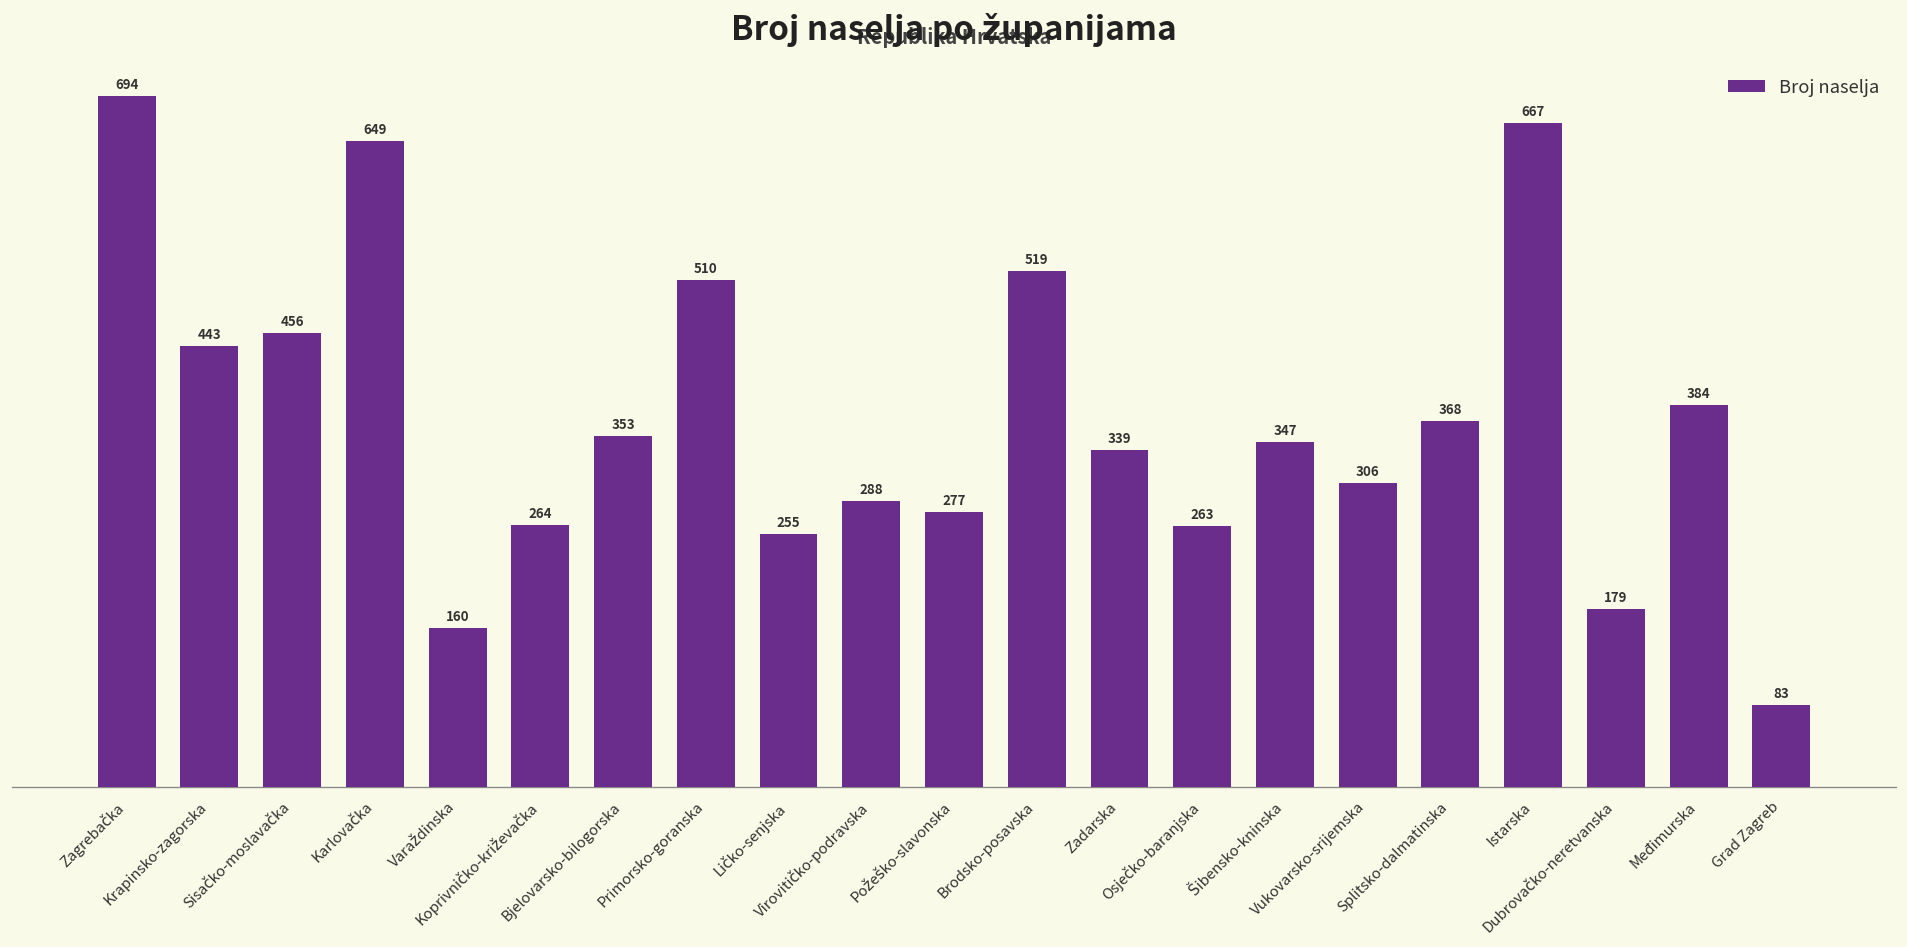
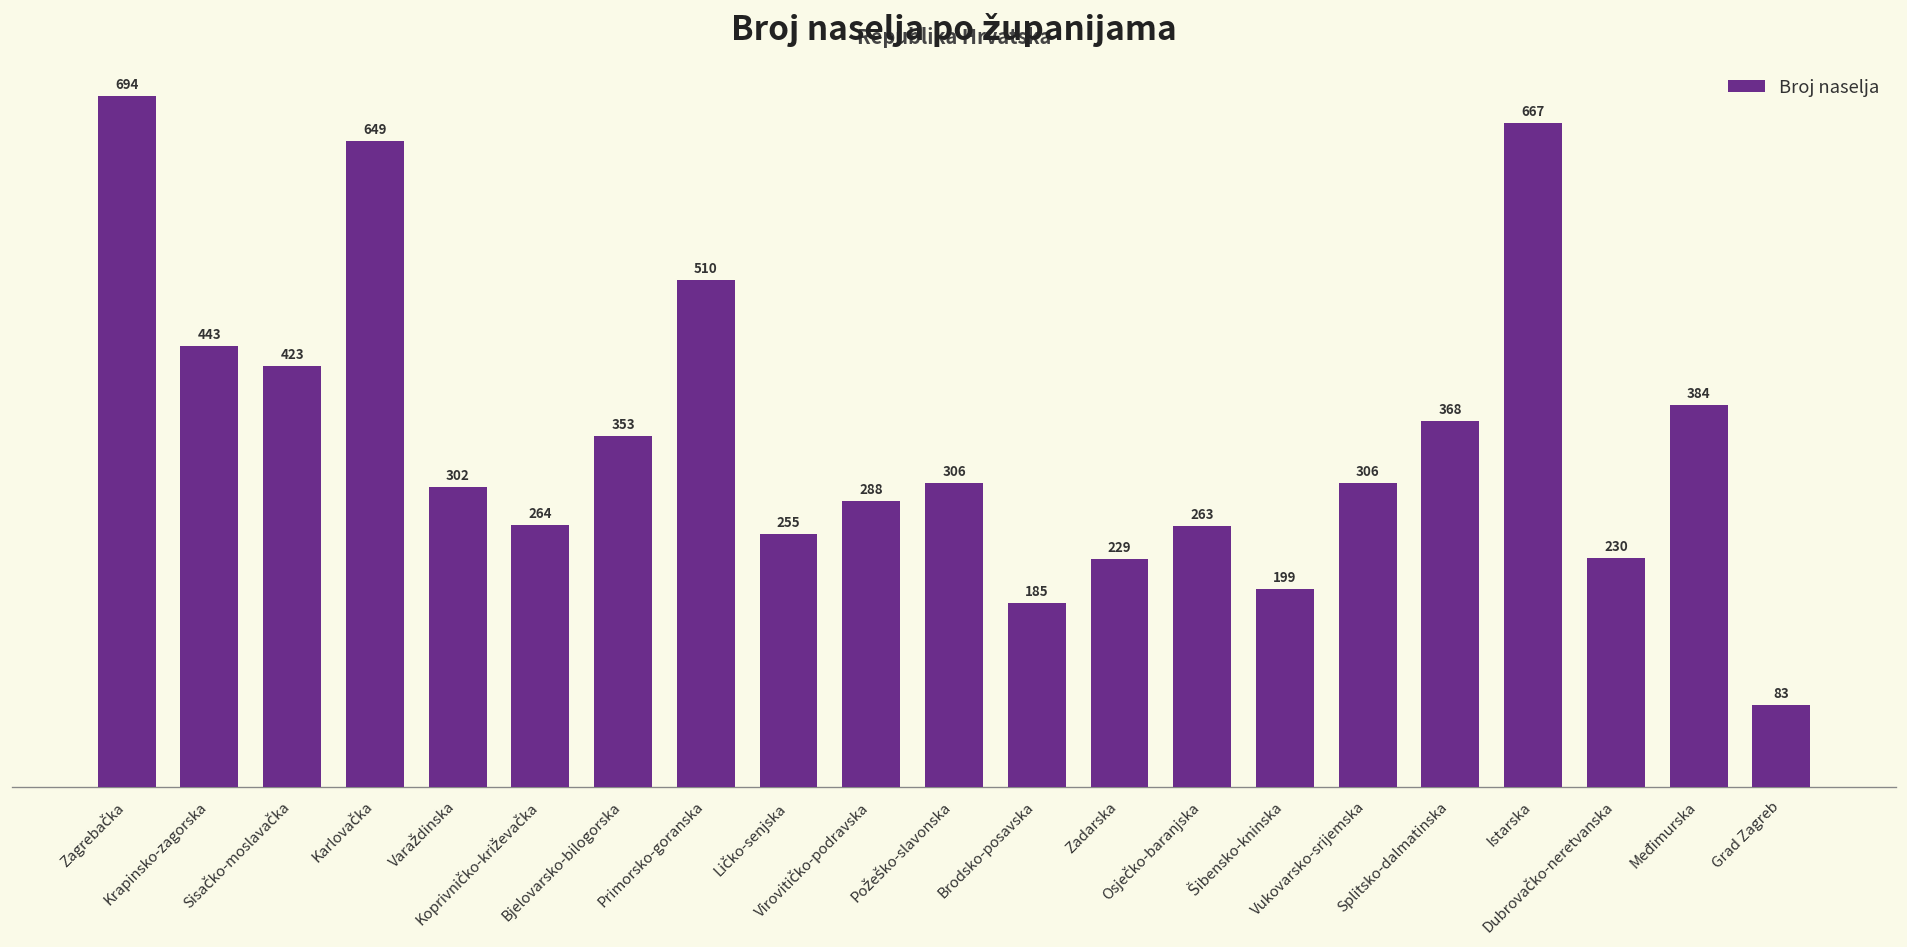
  {
    "Zagrebačka": 694,
    "Krapinsko-zagorska": 443,
-   "Sisačko-moslavačka": 456,
+   "Sisačko-moslavačka": 423,
    "Karlovačka": 649,
-   "Varaždinska": 160,
+   "Varaždinska": 302,
    "Koprivničko-križevačka": 264,
    "Bjelovarsko-bilogorska": 353,
    "Primorsko-goranska": 510,
    "Ličko-senjska": 255,
    "Virovitičko-podravska": 288,
-   "Požeško-slavonska": 277,
-   "Brodsko-posavska": 519,
-   "Zadarska": 339,
+   "Požeško-slavonska": 306,
+   "Brodsko-posavska": 185,
+   "Zadarska": 229,
    "Osječko-baranjska": 263,
-   "Šibensko-kninska": 347,
+   "Šibensko-kninska": 199,
    "Vukovarsko-srijemska": 306,
    "Splitsko-dalmatinska": 368,
    "Istarska": 667,
-   "Dubrovačko-neretvanska": 179,
+   "Dubrovačko-neretvanska": 230,
    "Međimurska": 384,
    "Grad Zagreb": 83
  }
